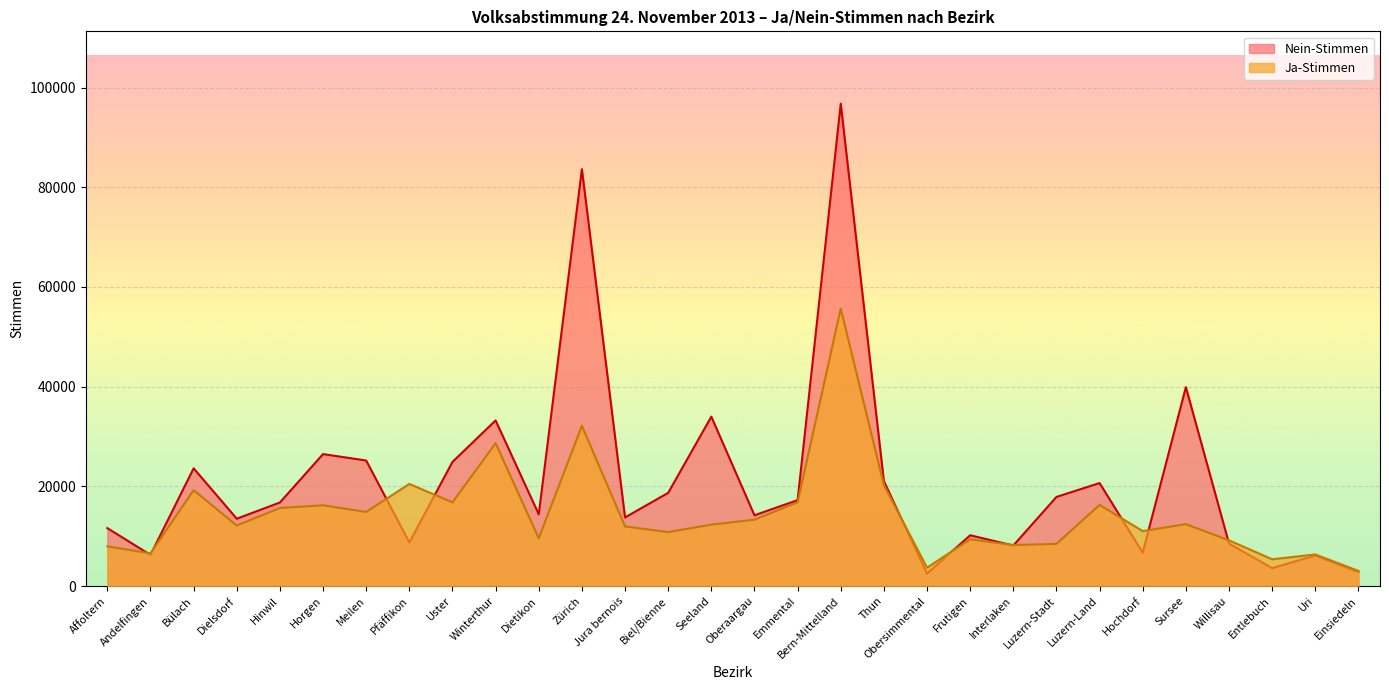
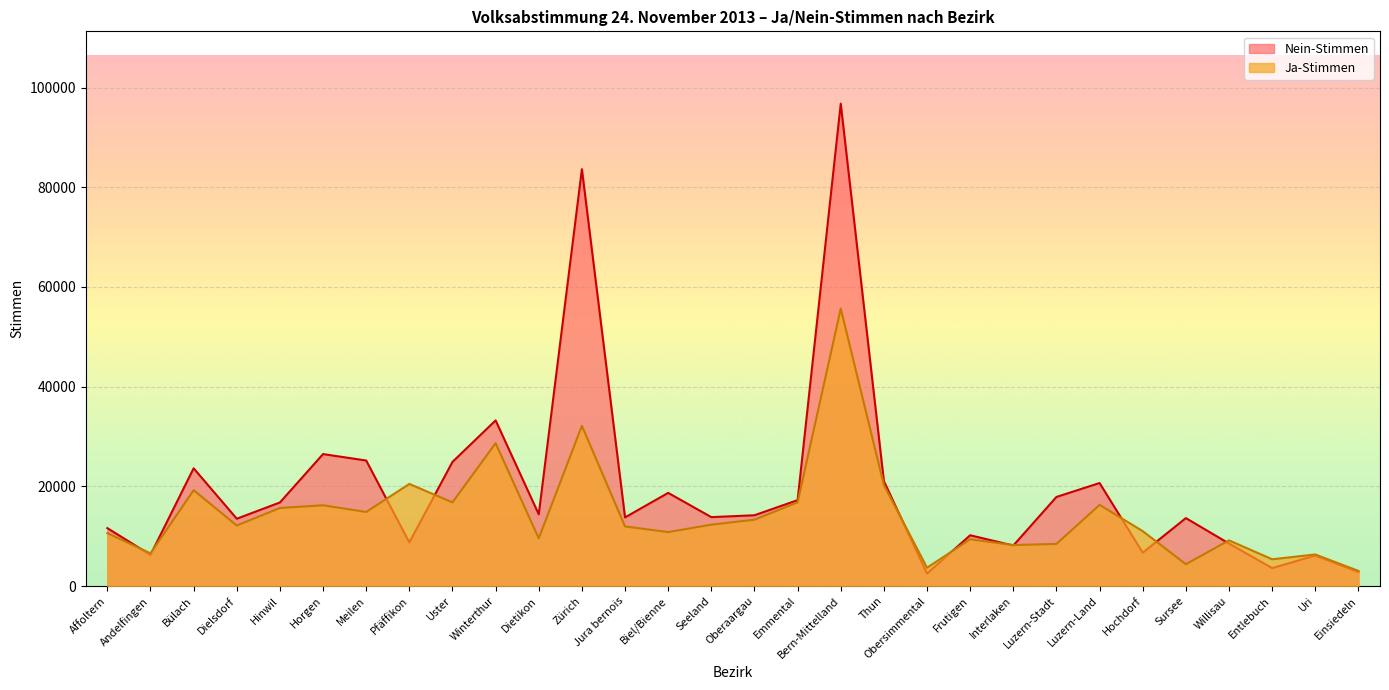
  {
    "Nein-Stimmen": {
      "Affoltern": 12000,
      "Bülach": 24000,
      "Dielsdorf": 14000,
      "Hinwil": 17000,
      "Horgen": 26000,
      "Meilen": 25000,
      "Pfäffikon": 9000,
      "Uster": 25000,
      "Winterthur": 33000,
      "Dietikon": 14000,
      "Zürich": 84000,
      "Jura bernois": 14000,
      "Biel/Bienne": 19000,
-     "Seeland": 34000,
+     "Seeland": 14000,
      "Oberaargau": 14000,
      "Bern-Mittelland": 97000,
      "Thun": 21000,
      "Obersimmental": 3000,
      "Frutigen": 10000,
      "Luzern-Stadt": 18000,
      "Luzern-Land": 21000,
      "Hochdorf": 7000,
-     "Sursee": 40000,
+     "Sursee": 14000,
      "Willisau": 9000,
      "Entlebuch": 4000
    },
    "Ja-Stimmen": {
-     "Affoltern": 8000,
+     "Affoltern": 11000,
      "Bülach": 19000,
      "Dielsdorf": 12000,
      "Hinwil": 16000,
      "Horgen": 16000,
      "Meilen": 15000,
      "Pfäffikon": 20000,
      "Uster": 17000,
      "Winterthur": 29000,
      "Dietikon": 10000,
      "Zürich": 32000,
      "Jura bernois": 12000,
      "Biel/Bienne": 11000,
      "Seeland": 12000,
      "Oberaargau": 13000,
      "Bern-Mittelland": 56000,
      "Thun": 20000,
      "Obersimmental": 4000,
      "Frutigen": 9000,
      "Luzern-Stadt": 8000,
      "Luzern-Land": 16000,
      "Hochdorf": 11000,
-     "Sursee": 12000,
+     "Sursee": 4000,
      "Willisau": 9000,
      "Entlebuch": 5000
    }
  }
